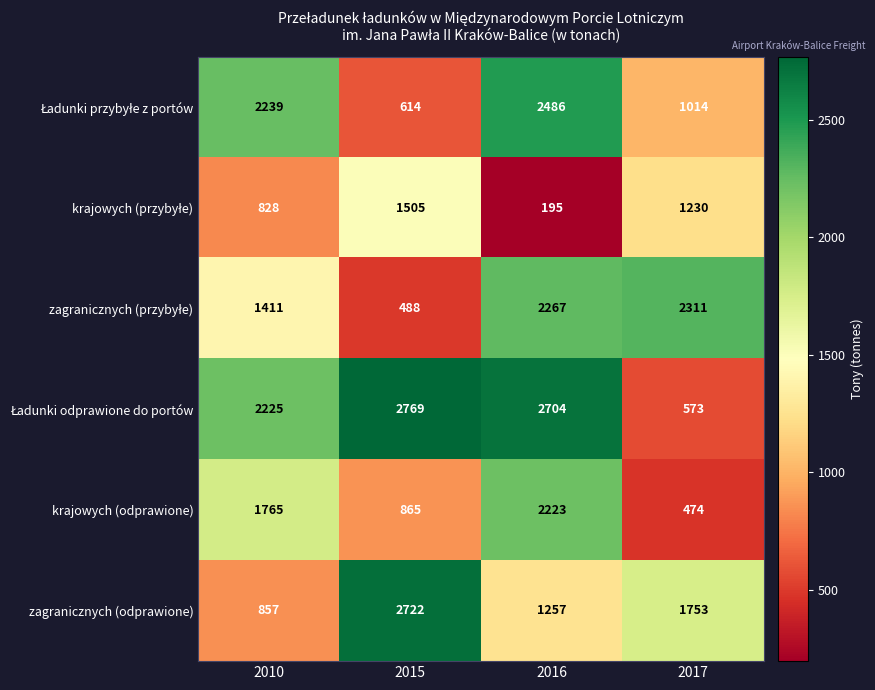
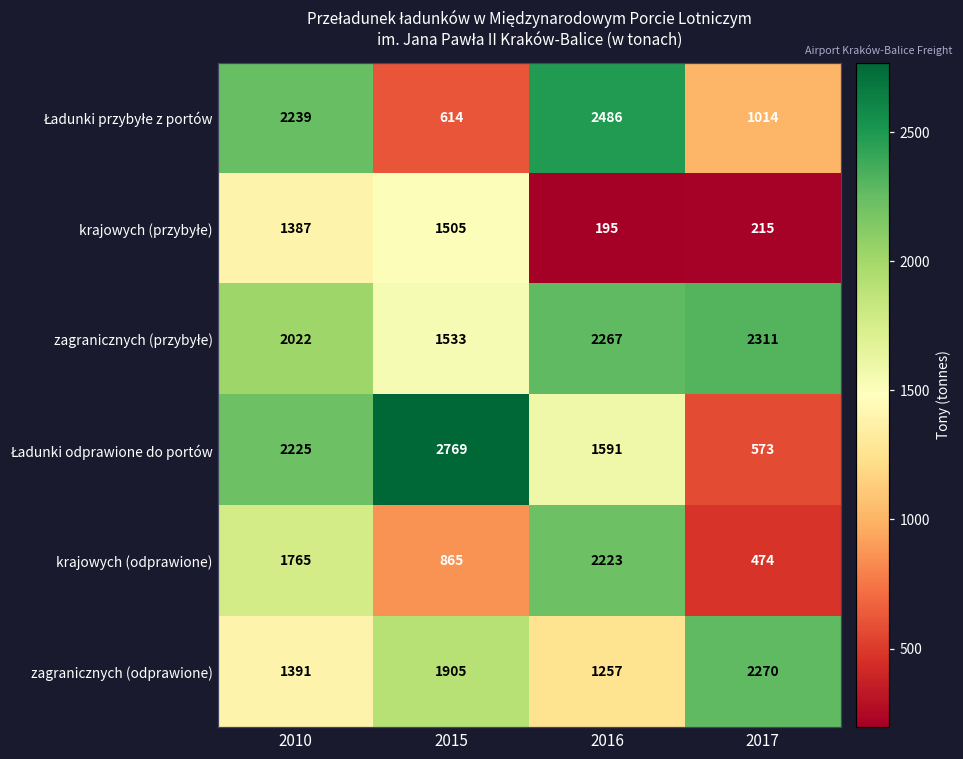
  {
    "Ładunki przybyłe z portów": {
      "2010": 2239,
      "2015": 614,
      "2016": 2486,
      "2017": 1014
    },
    "krajowych (przybyłe)": {
-     "2010": 828,
+     "2010": 1387,
      "2015": 1505,
      "2016": 195,
-     "2017": 1230
+     "2017": 215
    },
    "zagranicznych (przybyłe)": {
-     "2010": 1411,
-     "2015": 488,
+     "2010": 2022,
+     "2015": 1533,
      "2016": 2267,
      "2017": 2311
    },
    "Ładunki odprawione do portów": {
      "2010": 2225,
      "2015": 2769,
-     "2016": 2704,
+     "2016": 1591,
      "2017": 573
    },
    "krajowych (odprawione)": {
      "2010": 1765,
      "2015": 865,
      "2016": 2223,
      "2017": 474
    },
    "zagranicznych (odprawione)": {
-     "2010": 857,
-     "2015": 2722,
+     "2010": 1391,
+     "2015": 1905,
      "2016": 1257,
-     "2017": 1753
+     "2017": 2270
    }
  }
